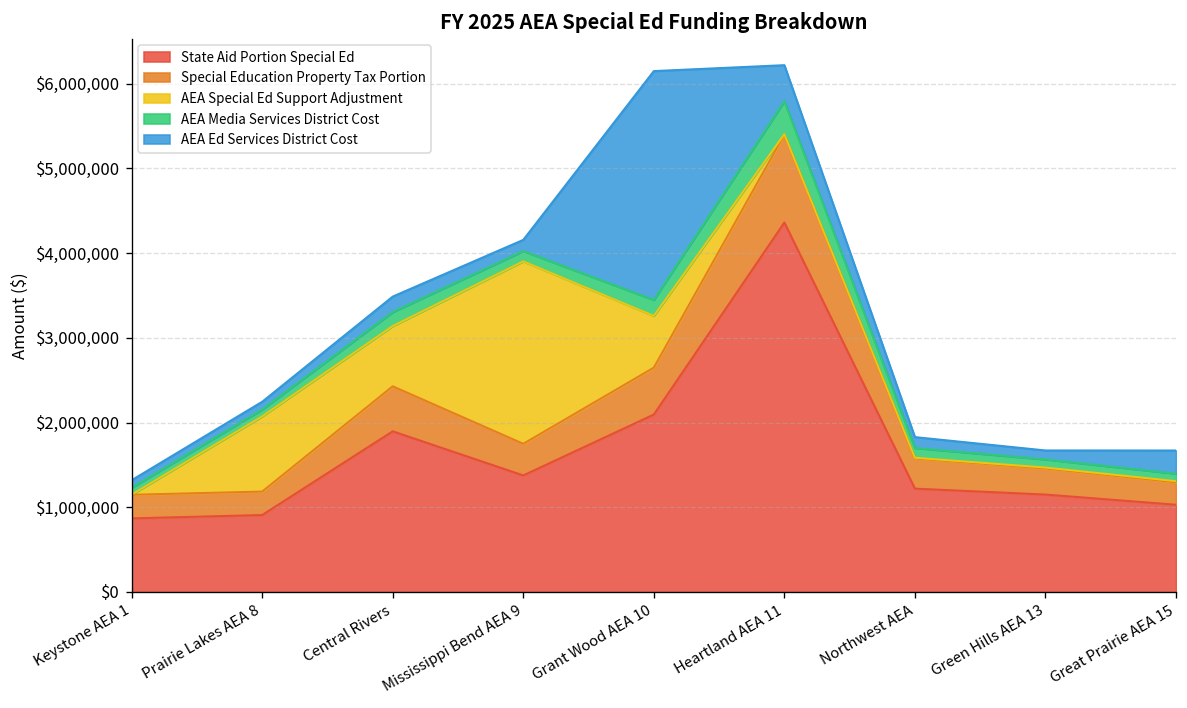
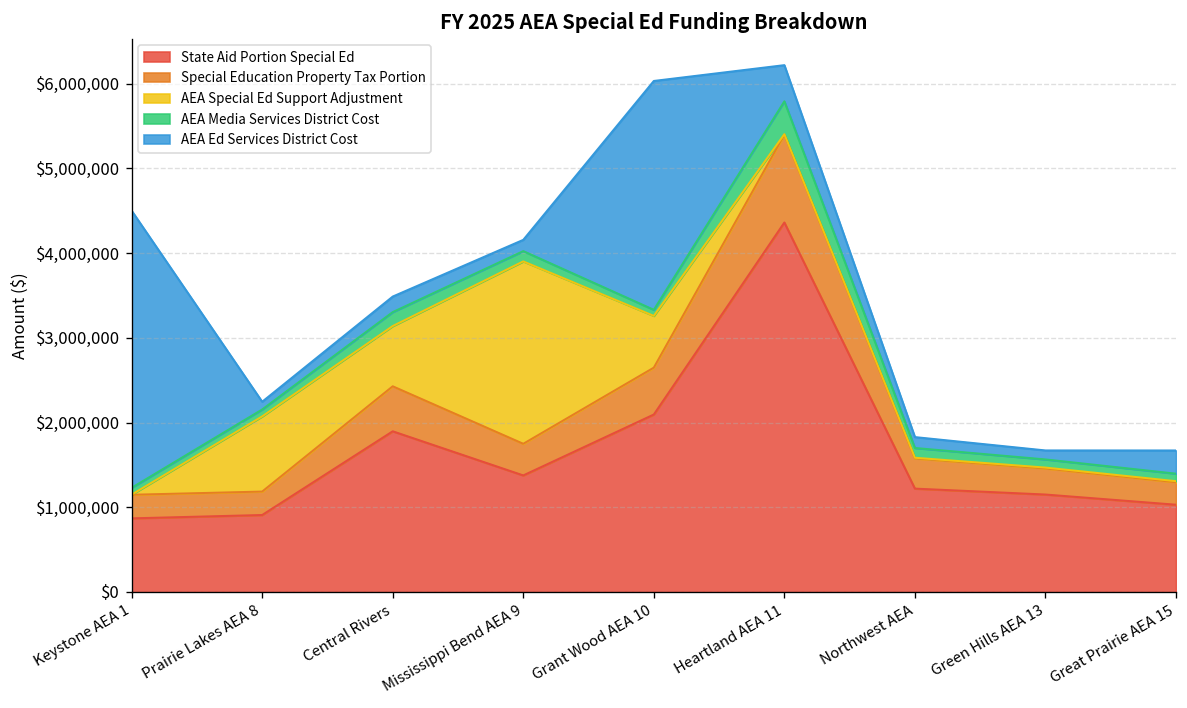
  {
    "AEA Special Ed Support Adjustment": {
      "Prairie Lakes AEA 8": "$900,000",
      "Central Rivers": "$700,000",
      "Mississippi Bend AEA 9": "$2,200,000",
      "Grant Wood AEA 10": "$600,000"
    },
    "AEA Media Services District Cost": {
      "Keystone AEA 1": "$100,000",
      "Prairie Lakes AEA 8": "$100,000",
      "Central Rivers": "$200,000",
      "Mississippi Bend AEA 9": "$100,000",
-     "Grant Wood AEA 10": "$200,000",
+     "Grant Wood AEA 10": "$100,000",
      "Heartland AEA 11": "$400,000",
      "Northwest AEA": "$100,000",
      "Green Hills AEA 13": "$100,000",
      "Great Prairie AEA 15": "$100,000"
    },
    "AEA Ed Services District Cost": {
-     "Keystone AEA 1": "$100,000",
+     "Keystone AEA 1": "$3,300,000",
      "Prairie Lakes AEA 8": "$100,000",
      "Central Rivers": "$200,000",
      "Mississippi Bend AEA 9": "$100,000",
      "Grant Wood AEA 10": "$2,700,000",
      "Heartland AEA 11": "$400,000",
      "Northwest AEA": "$100,000",
      "Green Hills AEA 13": "$100,000",
      "Great Prairie AEA 15": "$300,000"
    }
  }
